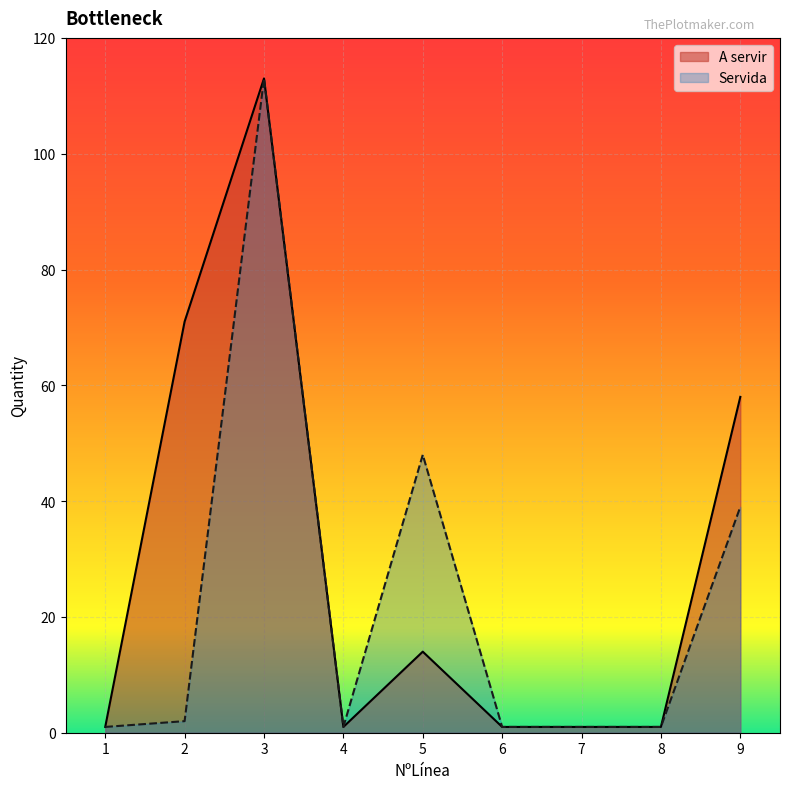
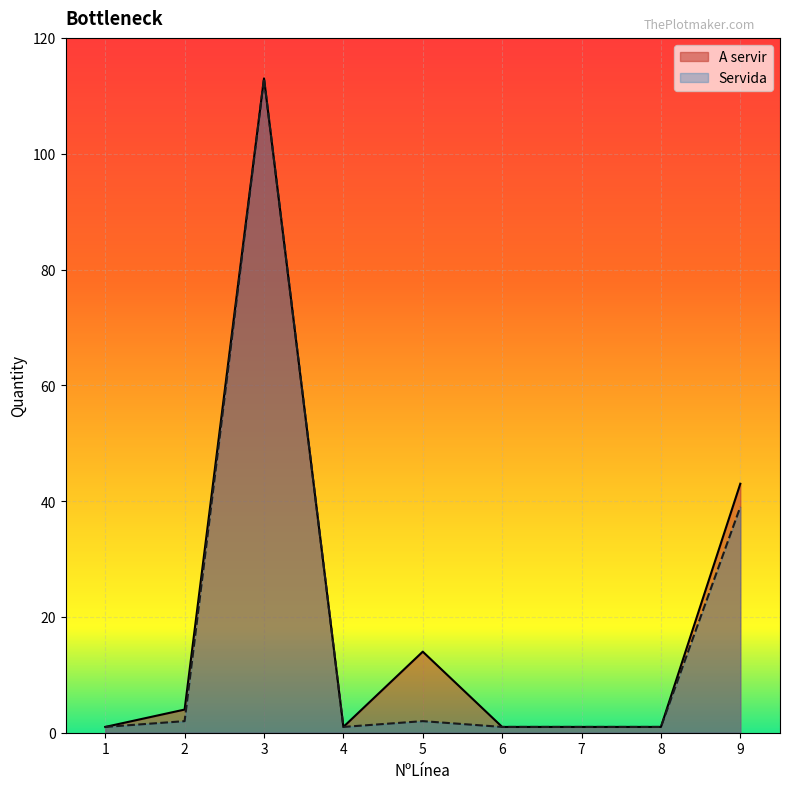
  {
    "A servir": {
-     "2": 71,
+     "2": 4,
      "5": 14,
-     "9": 58
+     "9": 43
    },
    "Servida": {
      "2": 2,
-     "5": 48,
+     "5": 2,
      "9": 39
    }
  }
